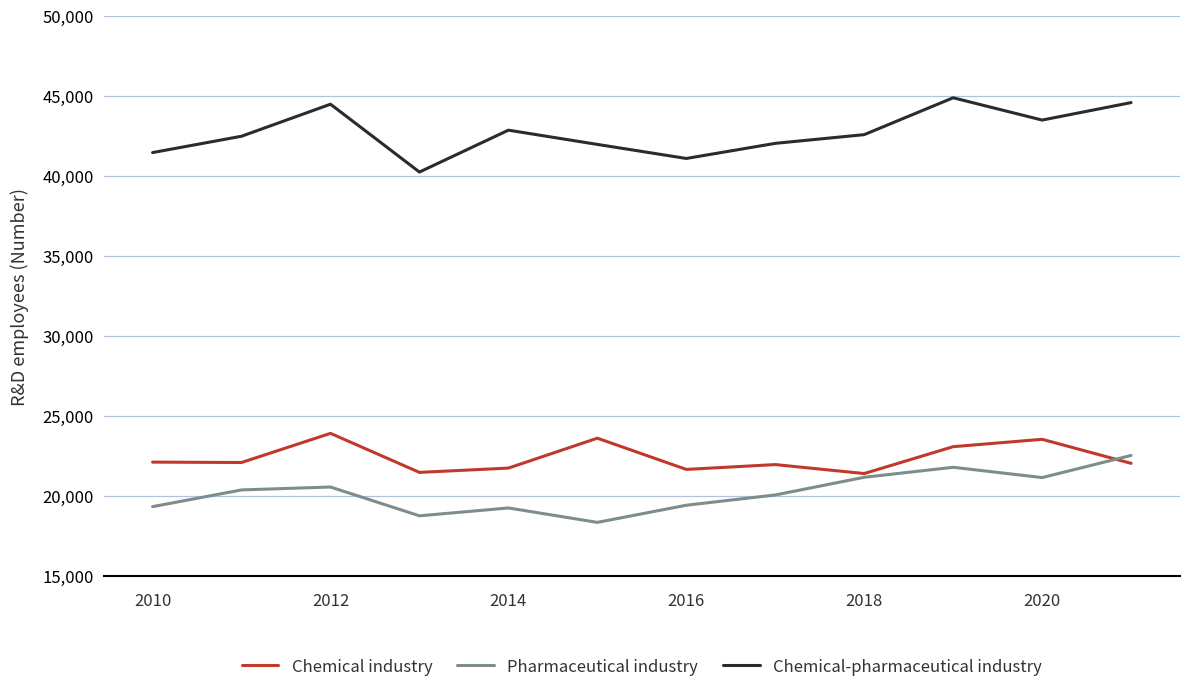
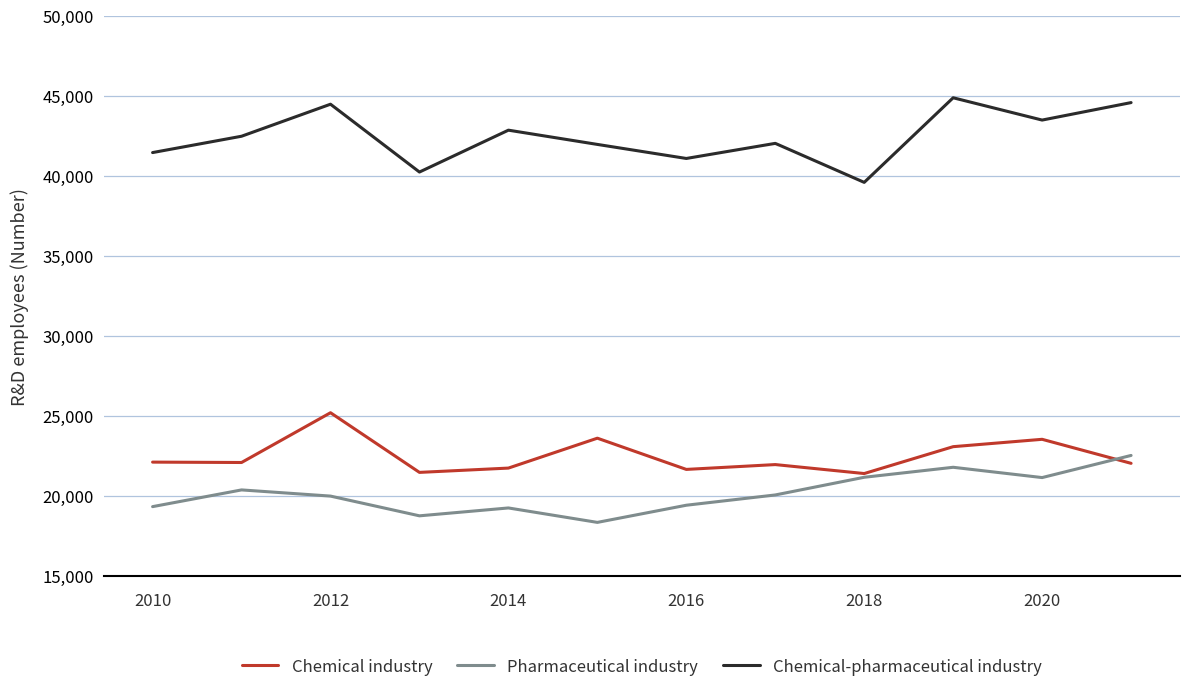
  {
    "Chemical industry": {
      "2010": "22,100",
-     "2012": "23,900",
+     "2012": "25,200",
      "2014": "21,800",
      "2016": "21,700",
      "2018": "21,400",
      "2020": "23,500"
    },
    "Pharmaceutical industry": {
      "2010": "19,300",
-     "2012": "20,600",
+     "2012": "20,000",
      "2014": "19,300",
      "2016": "19,400",
      "2018": "21,200",
      "2020": "21,200"
    },
    "Chemical-pharmaceutical industry": {
      "2010": "41,500",
      "2012": "44,500",
      "2014": "42,900",
      "2016": "41,100",
-     "2018": "42,600",
+     "2018": "39,600",
      "2020": "43,500"
    }
  }
